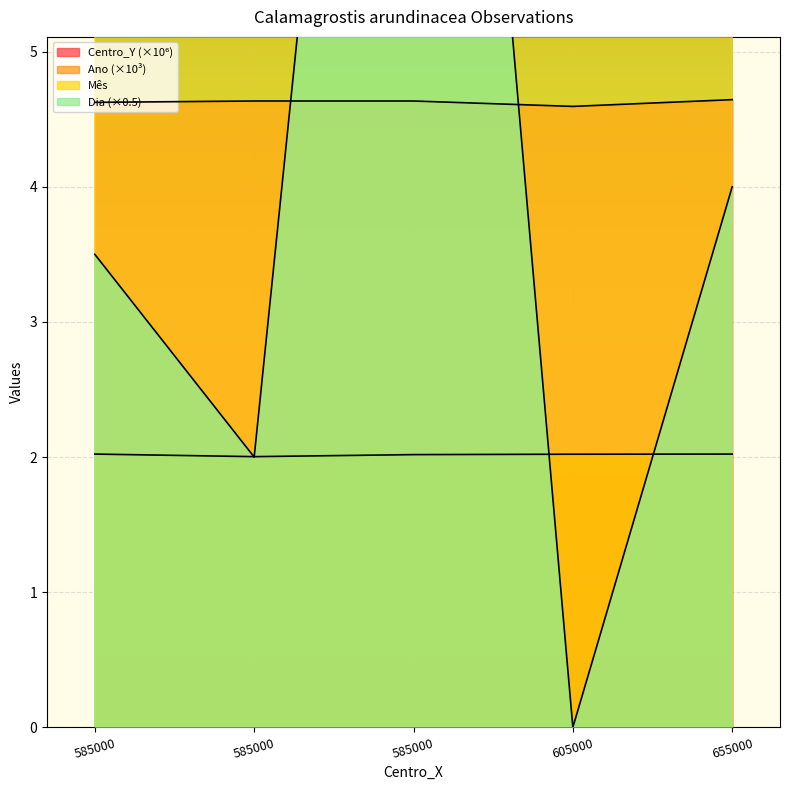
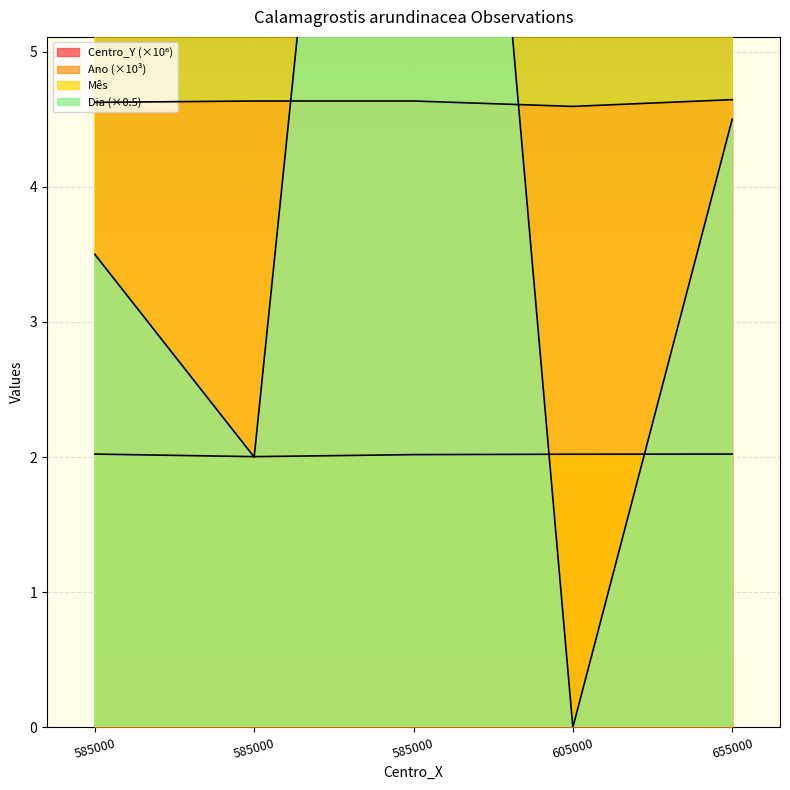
  {
    "Centro_Y (×10⁶)": {
      "605000": 4.60,
      "655000": 4.65
    },
    "Ano (×10³)": {
      "605000": 2.02,
      "655000": 2.02
    },
    "Dia (×0.5)": {
      "605000": 0.00,
-     "655000": 4.00
+     "655000": 4.50
    }
  }
